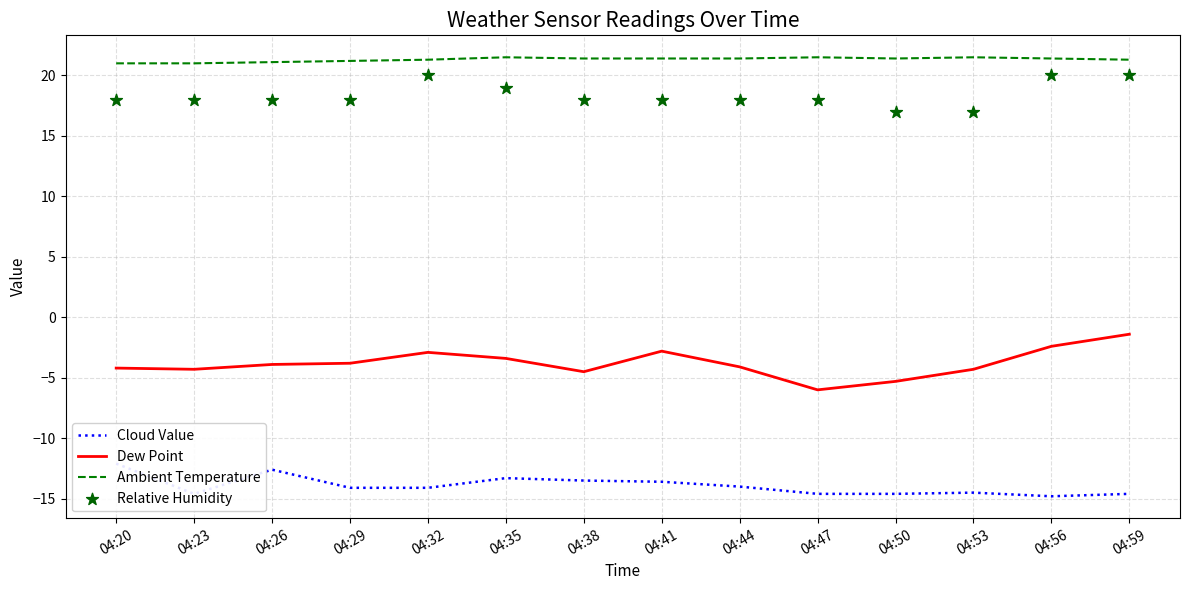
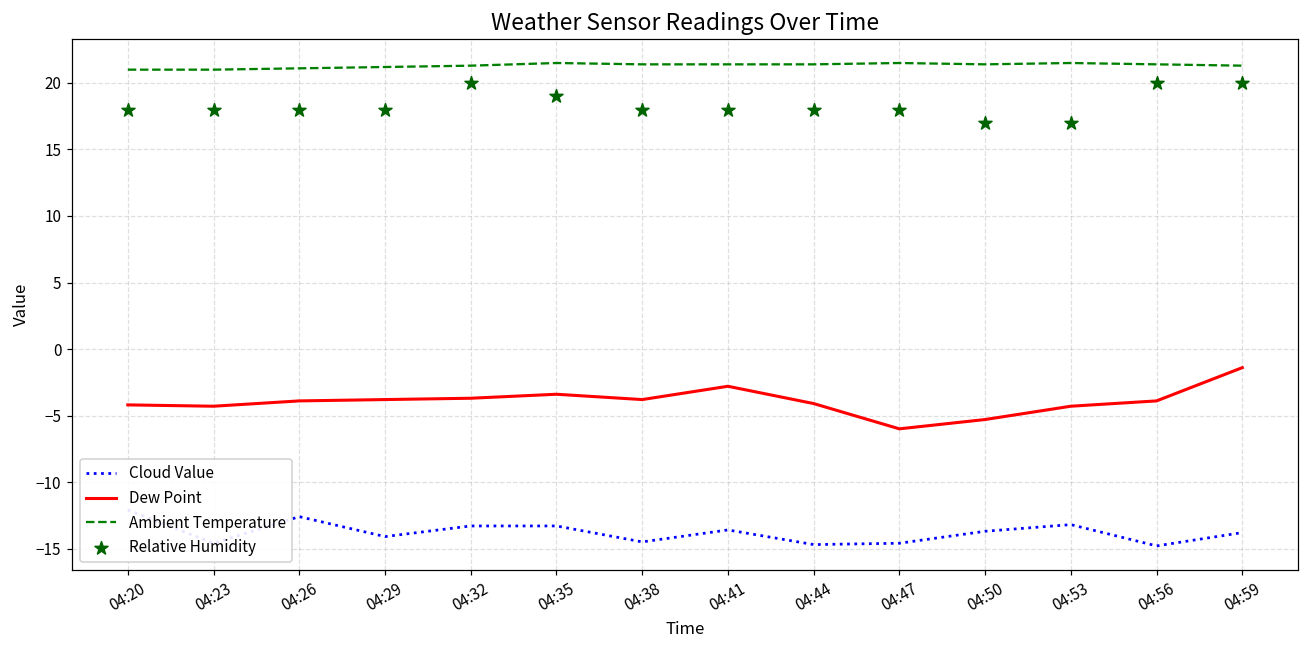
  {
    "Cloud Value": {
      "04:26": -12.6,
      "04:29": -14.1,
-     "04:32": -14.1,
+     "04:32": -13.3,
      "04:35": -13.3,
-     "04:38": -13.5,
+     "04:38": -14.5,
      "04:41": -13.6,
-     "04:44": -14.0,
+     "04:44": -14.7,
      "04:47": -14.6,
-     "04:50": -14.6,
-     "04:53": -14.5,
+     "04:50": -13.7,
+     "04:53": -13.2,
      "04:56": -14.8,
-     "04:59": -14.6
+     "04:59": -13.8
    },
    "Dew Point": {
      "04:20": -4.2,
      "04:23": -4.3,
      "04:26": -3.9,
      "04:29": -3.8,
-     "04:32": -2.9,
+     "04:32": -3.7,
      "04:35": -3.4,
-     "04:38": -4.5,
+     "04:38": -3.8,
      "04:41": -2.8,
      "04:44": -4.1,
      "04:47": -6.0,
      "04:50": -5.3,
      "04:53": -4.3,
-     "04:56": -2.4,
+     "04:56": -3.9,
      "04:59": -1.4
    }
  }
